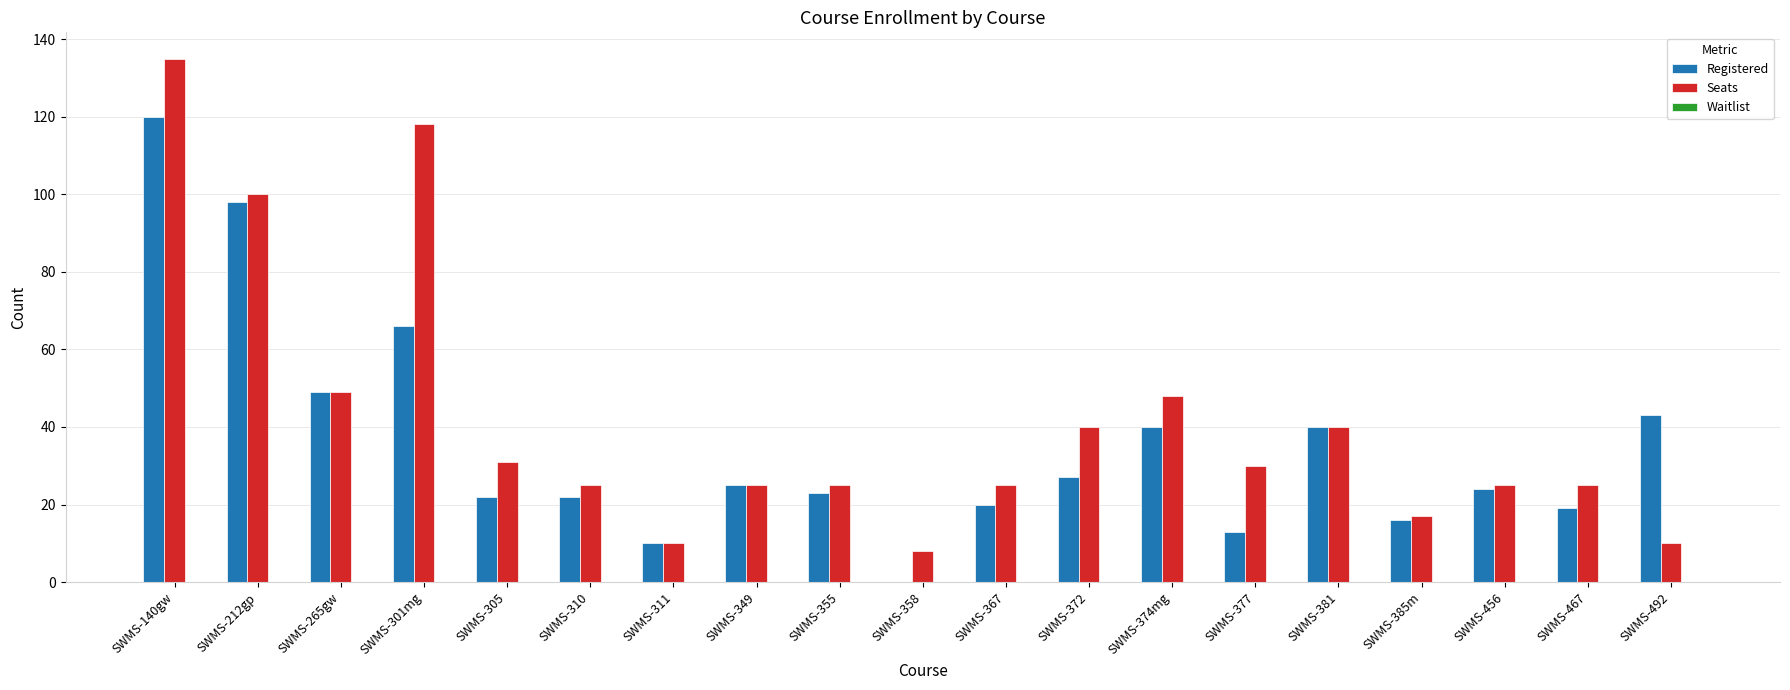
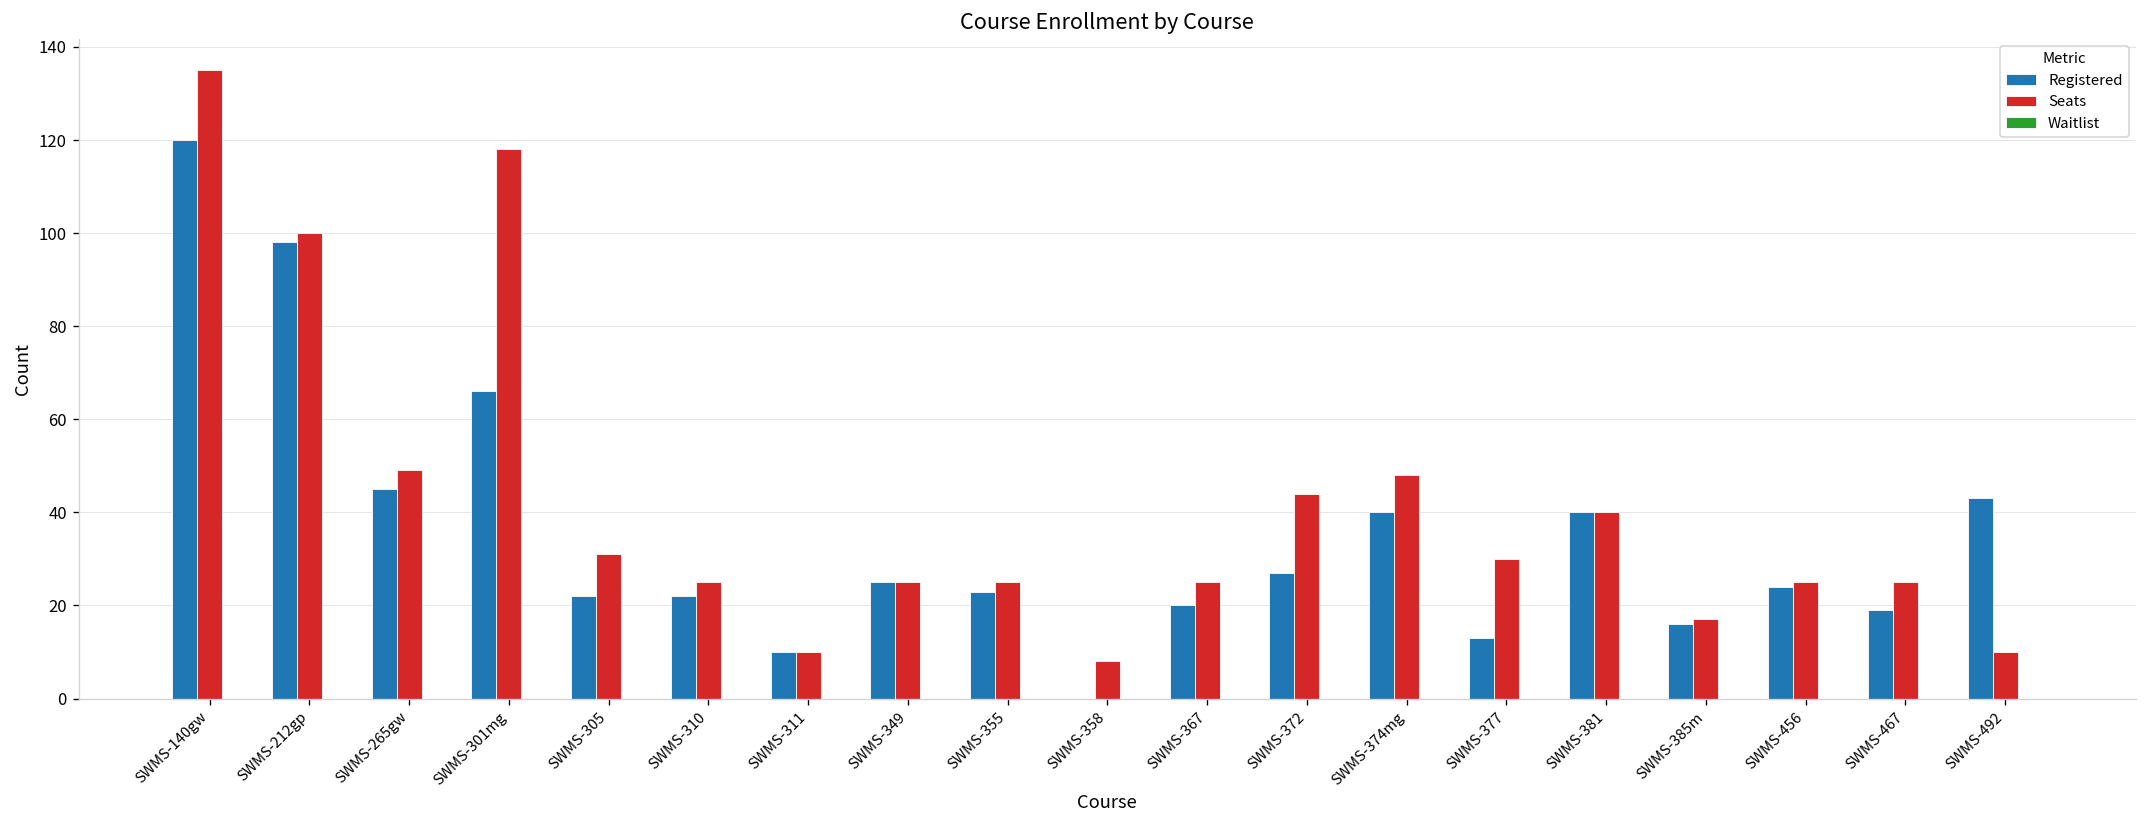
  {
    "Registered": {
      "SWMS-140gw": 120,
      "SWMS-212gp": 98,
-     "SWMS-265gw": 49,
+     "SWMS-265gw": 45,
      "SWMS-301mg": 66,
      "SWMS-305": 22,
      "SWMS-310": 22,
      "SWMS-311": 10,
      "SWMS-349": 25,
      "SWMS-355": 23,
      "SWMS-358": 0,
      "SWMS-367": 20,
      "SWMS-372": 27,
      "SWMS-374mg": 40,
      "SWMS-377": 13,
      "SWMS-381": 40,
      "SWMS-385m": 16,
      "SWMS-456": 24,
      "SWMS-467": 19,
      "SWMS-492": 43
    },
    "Seats": {
      "SWMS-140gw": 135,
      "SWMS-212gp": 100,
      "SWMS-265gw": 49,
      "SWMS-301mg": 118,
      "SWMS-305": 31,
      "SWMS-310": 25,
      "SWMS-311": 10,
      "SWMS-349": 25,
      "SWMS-355": 25,
      "SWMS-358": 8,
      "SWMS-367": 25,
-     "SWMS-372": 40,
+     "SWMS-372": 44,
      "SWMS-374mg": 48,
      "SWMS-377": 30,
      "SWMS-381": 40,
      "SWMS-385m": 17,
      "SWMS-456": 25,
      "SWMS-467": 25,
      "SWMS-492": 10
    },
    "Waitlist": {
      "SWMS-140gw": 0,
      "SWMS-212gp": 0,
      "SWMS-265gw": 0,
      "SWMS-301mg": 0,
      "SWMS-305": 0,
      "SWMS-310": 0,
      "SWMS-311": 0,
      "SWMS-349": 0,
      "SWMS-355": 0,
      "SWMS-358": 0,
      "SWMS-367": 0,
      "SWMS-372": 0,
      "SWMS-374mg": 0,
      "SWMS-377": 0,
      "SWMS-381": 0,
      "SWMS-385m": 0,
      "SWMS-456": 0,
      "SWMS-467": 0,
      "SWMS-492": 0
    }
  }
